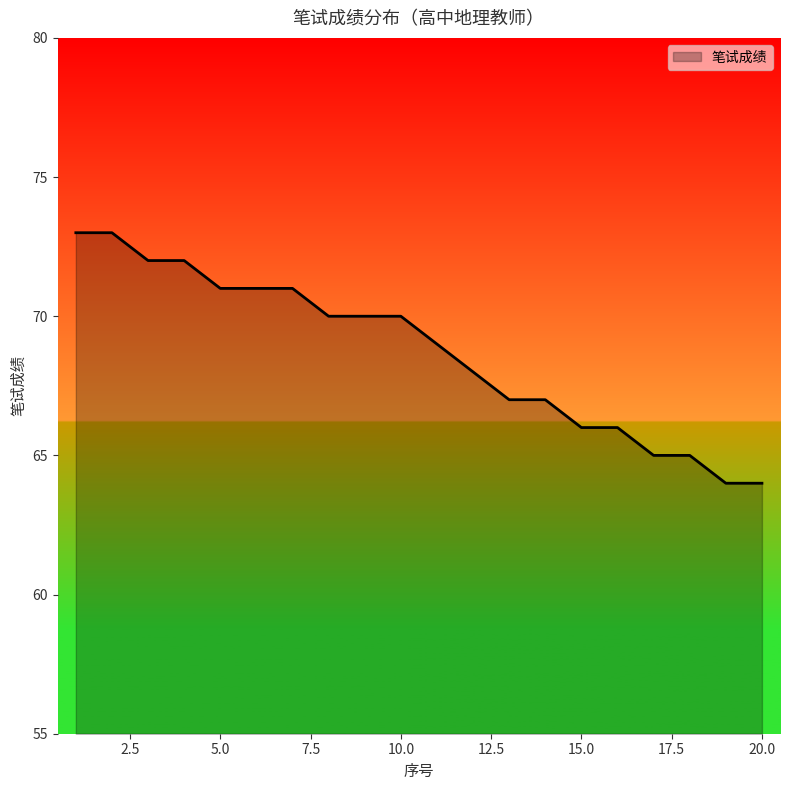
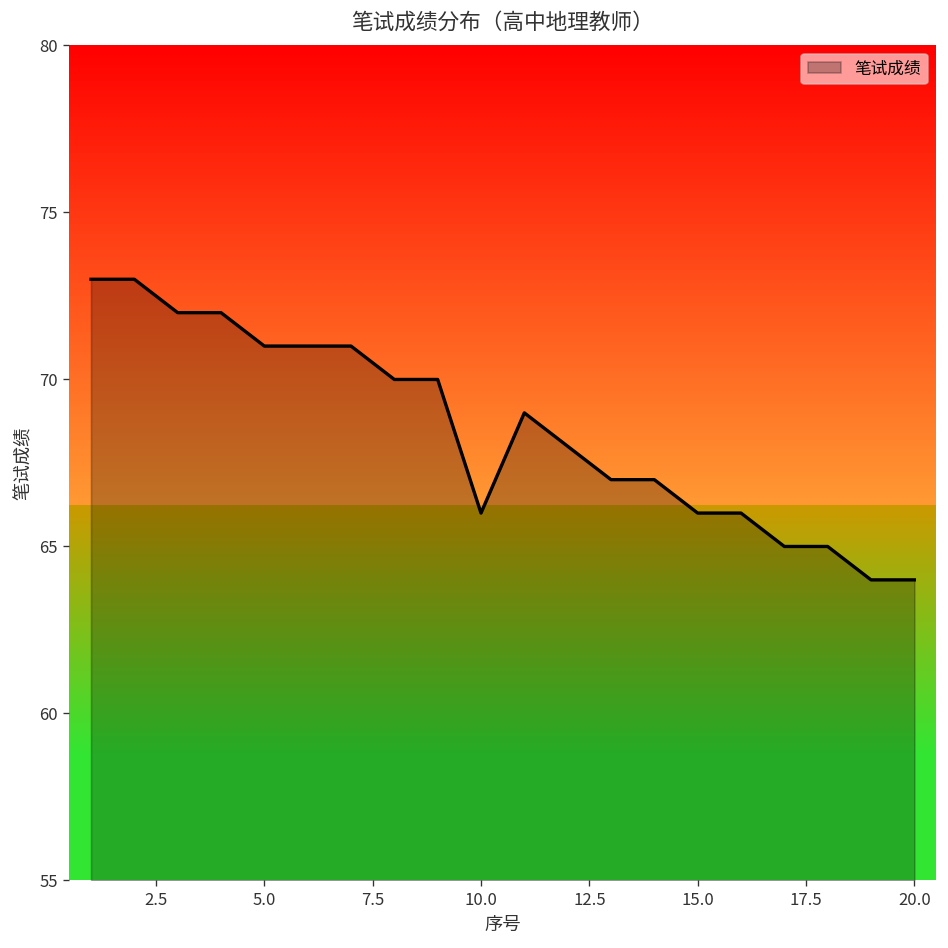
  {
    "5.0": 71,
-   "10.0": 70,
+   "10.0": 66,
    "15.0": 66,
    "20.0": 64
  }
